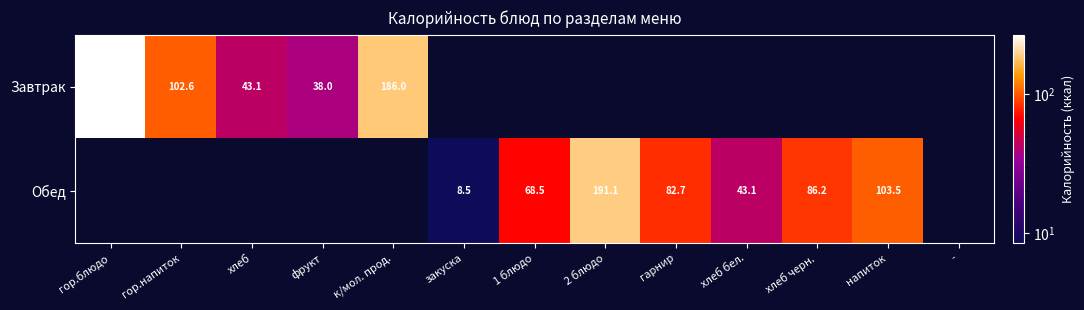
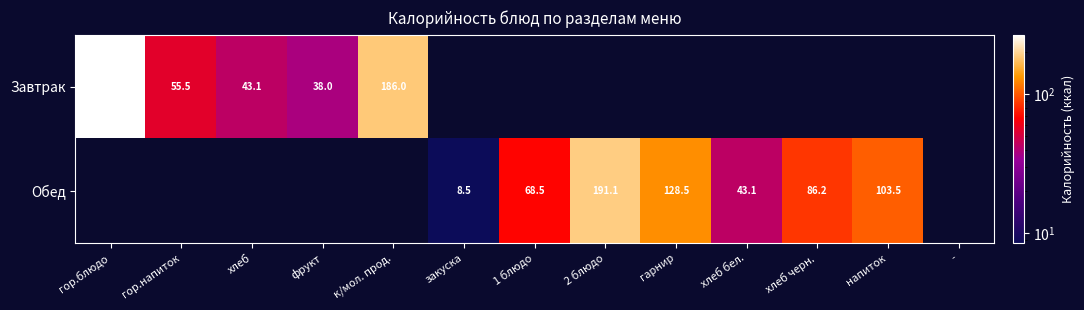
  {
    "Завтрак": {
-     "гор.напиток": 102.6,
+     "гор.напиток": 55.5,
      "хлеб": 43.1,
      "фрукт": 38.0,
      "к/мол. прод.": 186.0
    },
    "Обед": {
      "закуска": 8.5,
      "1 блюдо": 68.5,
      "2 блюдо": 191.1,
-     "гарнир": 82.7,
+     "гарнир": 128.5,
      "хлеб бел.": 43.1,
      "хлеб черн.": 86.2,
      "напиток": 103.5
    }
  }
